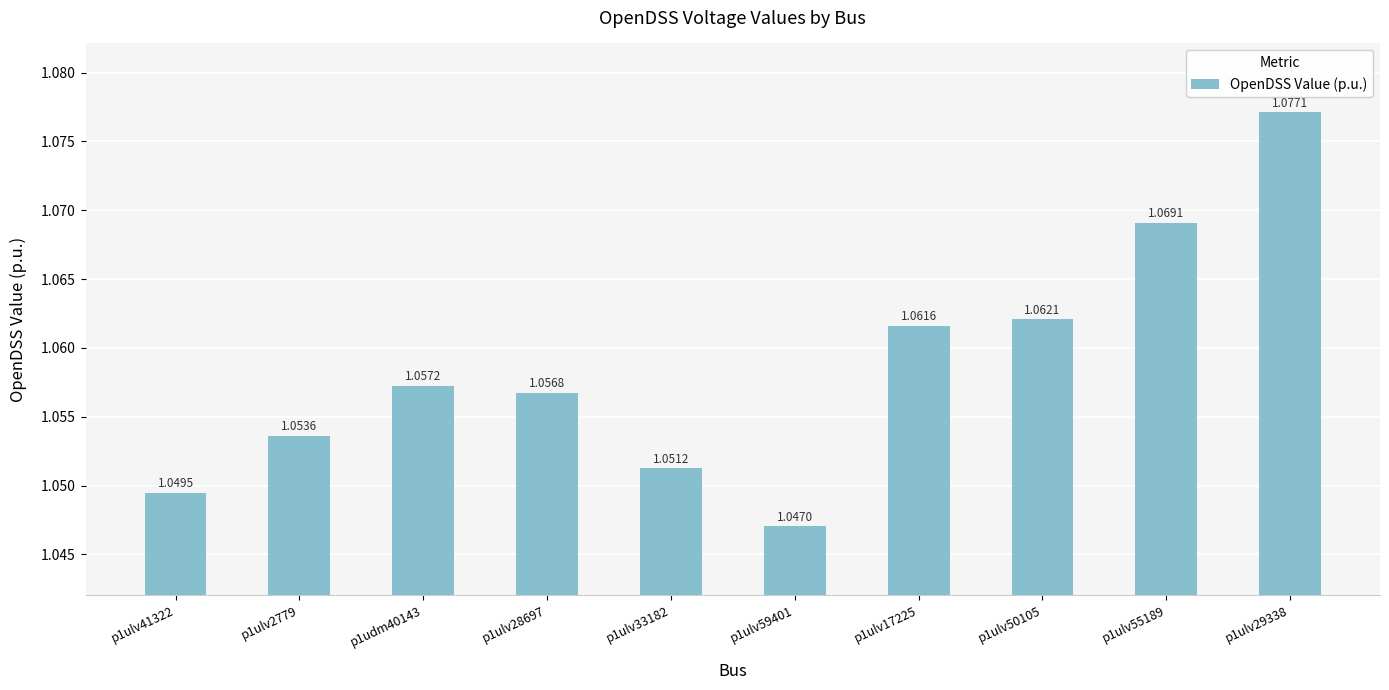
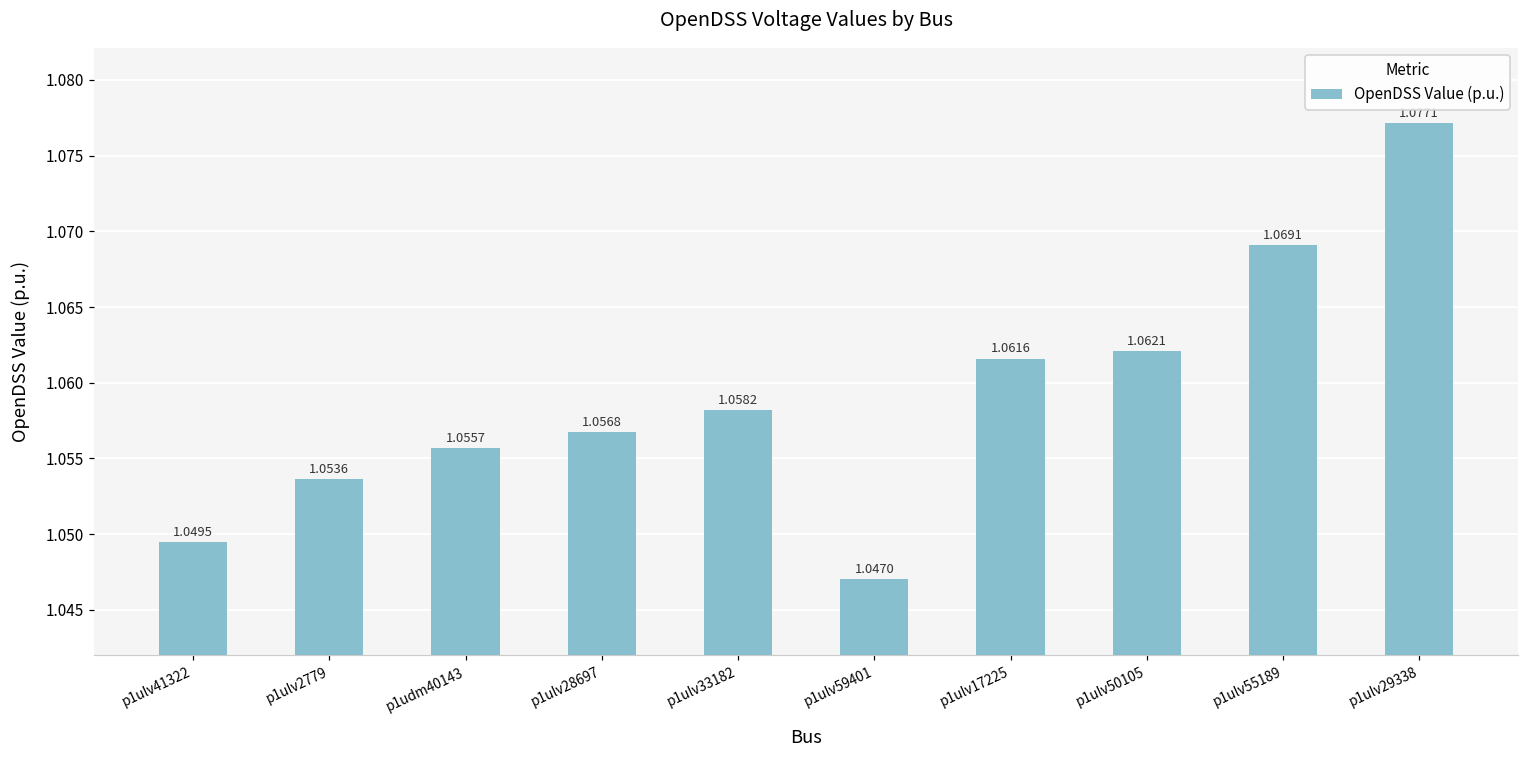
  {
    "p1ulv41322": 1.0495,
    "p1ulv2779": 1.0536,
-   "p1udm40143": 1.0572,
+   "p1udm40143": 1.0557,
    "p1ulv28697": 1.0568,
-   "p1ulv33182": 1.0512,
+   "p1ulv33182": 1.0582,
    "p1ulv59401": 1.0470,
    "p1ulv17225": 1.0616,
    "p1ulv50105": 1.0621,
    "p1ulv55189": 1.0691
  }
